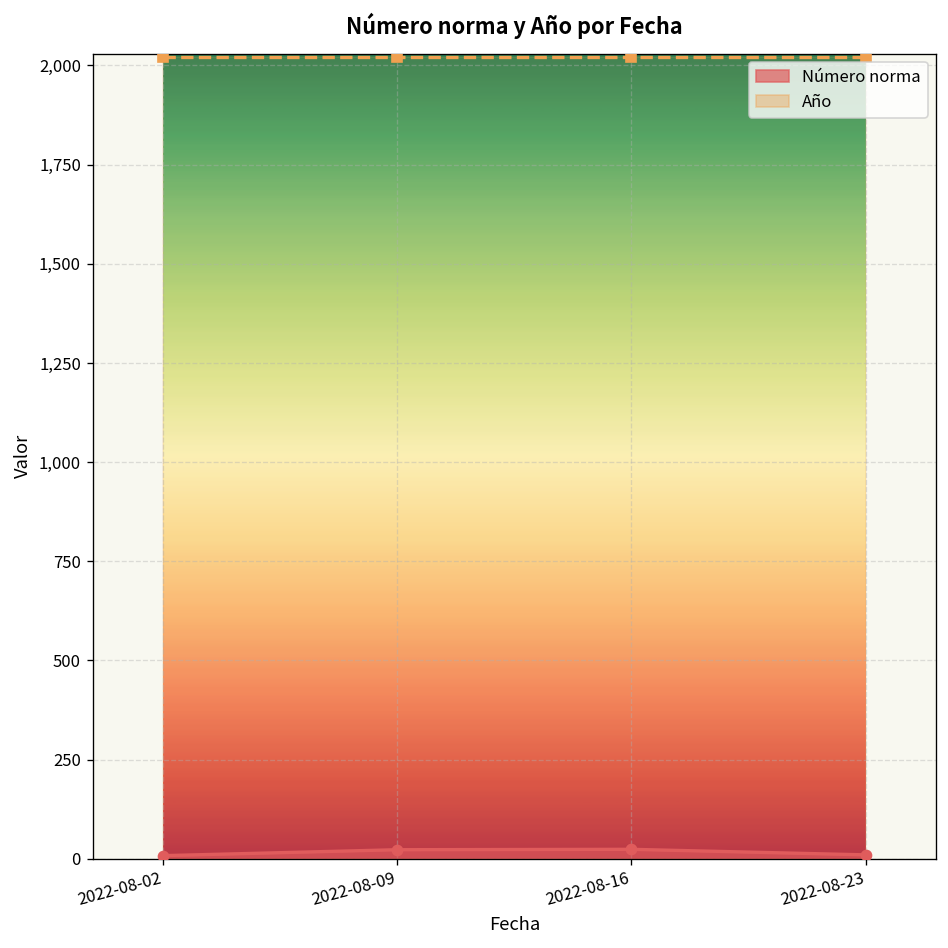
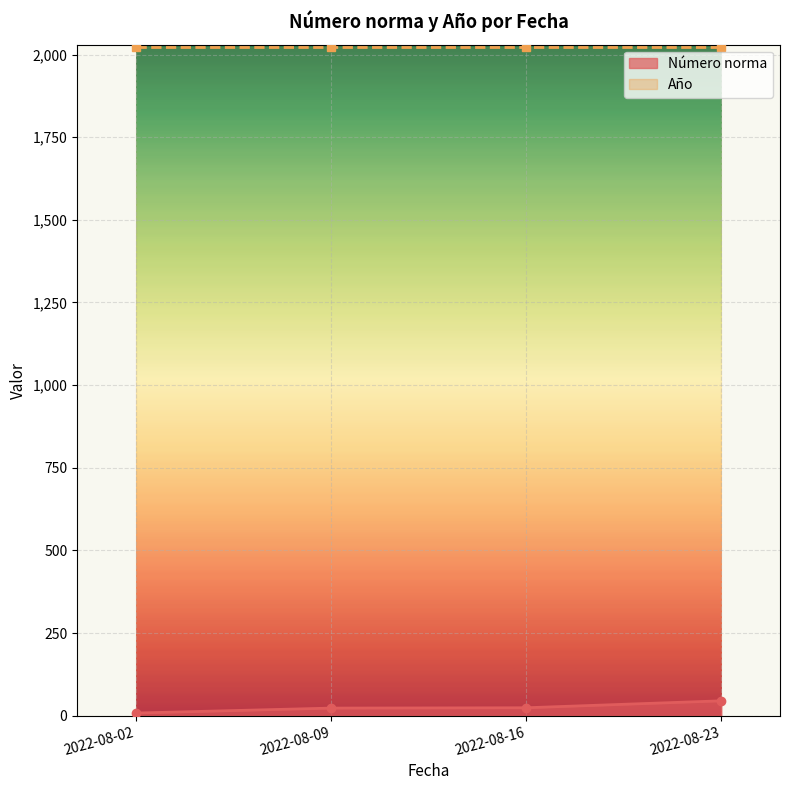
  {
    "Número norma": {
      "2022-08-02": "10",
      "2022-08-09": "20",
      "2022-08-16": "20",
-     "2022-08-23": "10"
+     "2022-08-23": "50"
    },
    "Año": {
      "2022-08-02": "2,020",
      "2022-08-09": "2,020",
      "2022-08-16": "2,020",
      "2022-08-23": "2,020"
    }
  }
